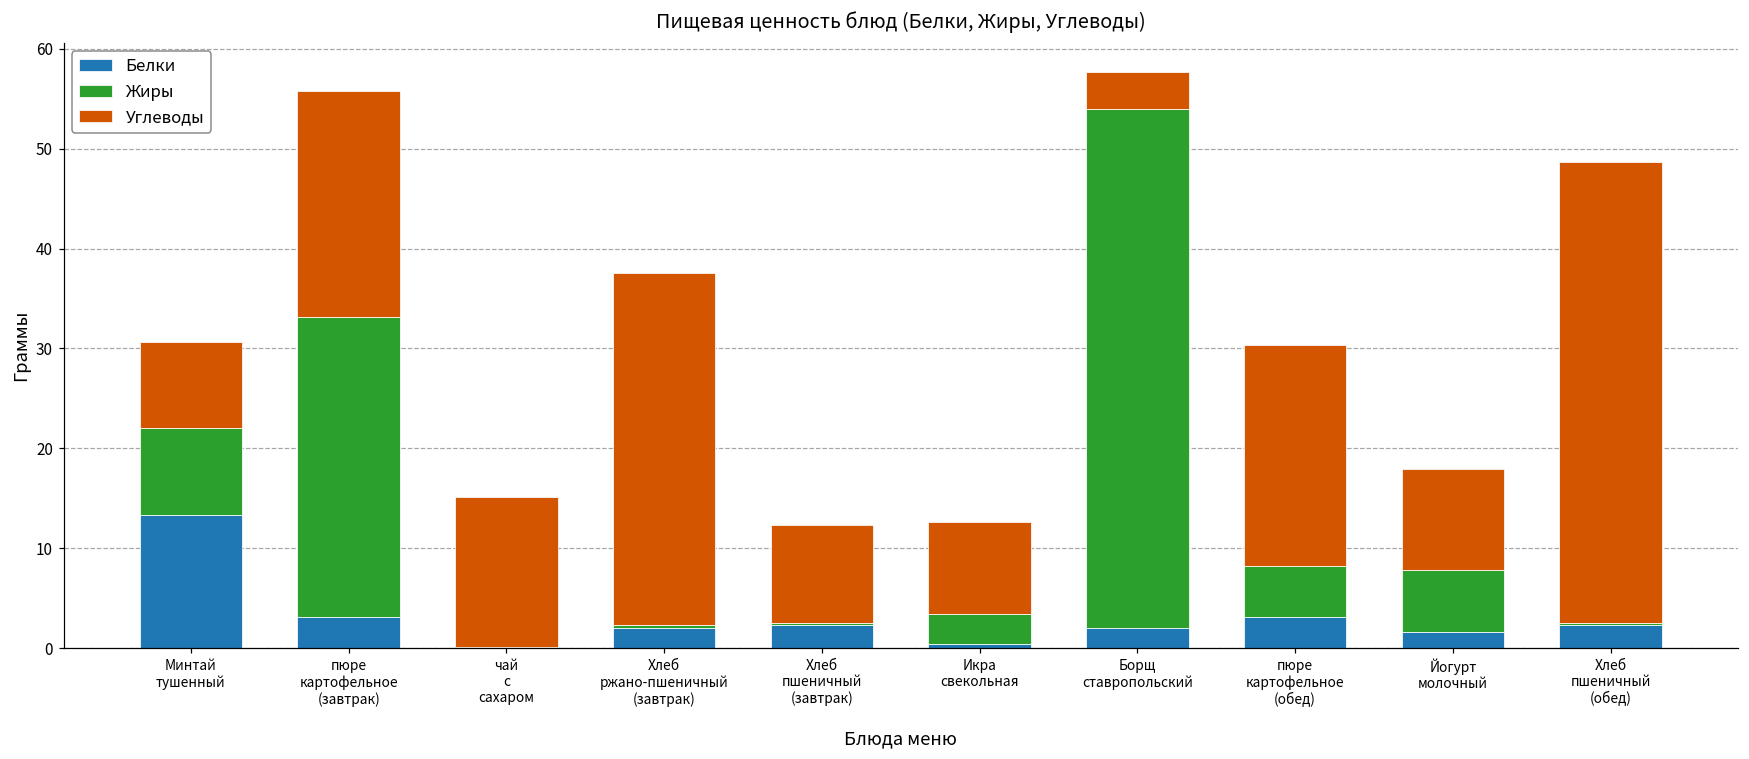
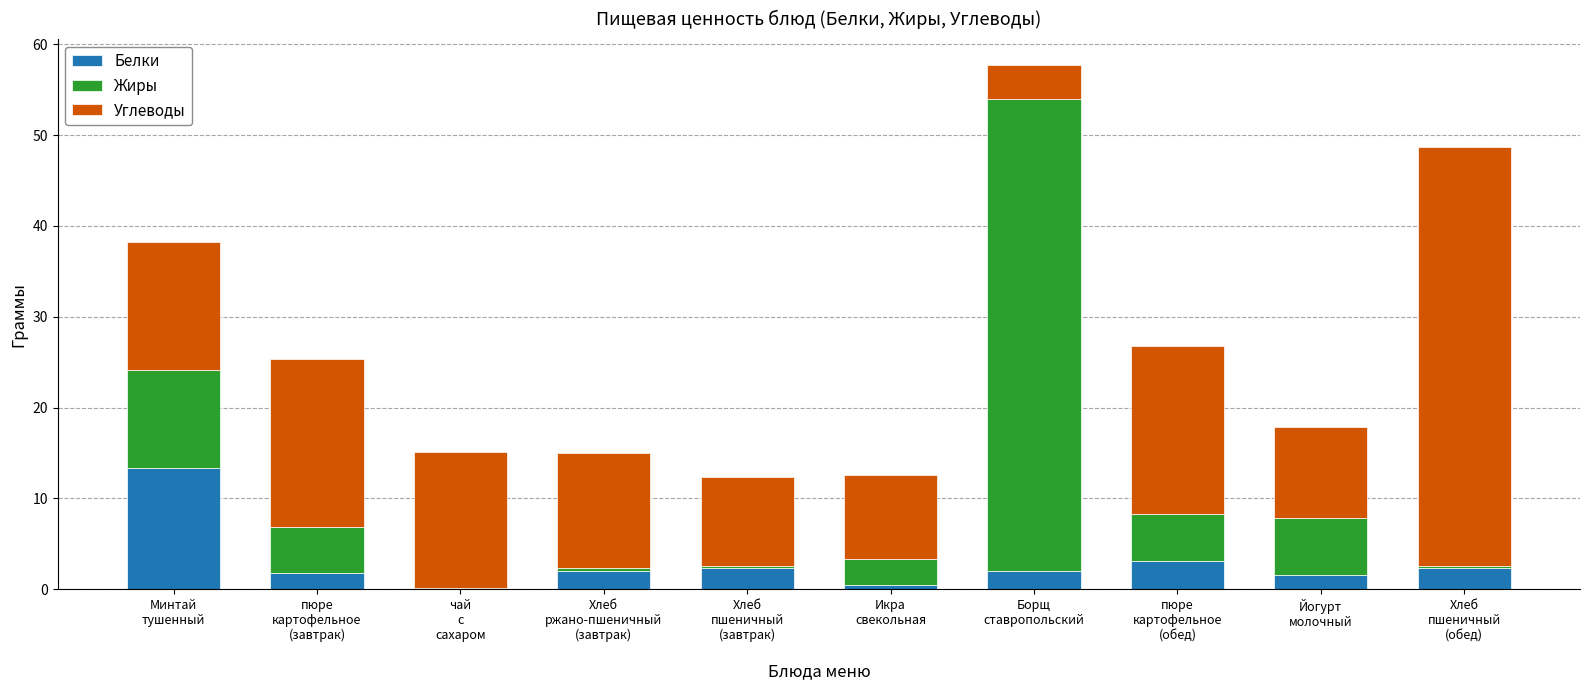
  {
    "Белки": {
      "Минтай тушенный": 13,
-     "пюре картофельное (завтрак)": 3,
+     "пюре картофельное (завтрак)": 2,
      "Хлеб ржано-пшеничный (завтрак)": 2,
      "Хлеб пшеничный (завтрак)": 2,
      "Икра свекольная": 0,
      "Борщ ставропольский": 2,
      "пюре картофельное (обед)": 3,
      "Йогурт молочный": 2,
      "Хлеб пшеничный (обед)": 2
    },
    "Жиры": {
-     "Минтай тушенный": 9,
-     "пюре картофельное (завтрак)": 30,
+     "Минтай тушенный": 11,
+     "пюре картофельное (завтрак)": 5,
      "чай с сахаром": 0,
      "Хлеб ржано-пшеничный (завтрак)": 0,
      "Икра свекольная": 3,
      "Борщ ставропольский": 52,
      "пюре картофельное (обед)": 5,
      "Йогурт молочный": 6
    },
    "Углеводы": {
-     "Минтай тушенный": 9,
-     "пюре картофельное (завтрак)": 23,
+     "Минтай тушенный": 14,
+     "пюре картофельное (завтрак)": 19,
      "чай с сахаром": 15,
-     "Хлеб ржано-пшеничный (завтрак)": 35,
+     "Хлеб ржано-пшеничный (завтрак)": 13,
      "Хлеб пшеничный (завтрак)": 10,
      "Икра свекольная": 9,
      "Борщ ставропольский": 4,
-     "пюре картофельное (обед)": 22,
+     "пюре картофельное (обед)": 19,
      "Йогурт молочный": 10,
      "Хлеб пшеничный (обед)": 46
    }
  }
